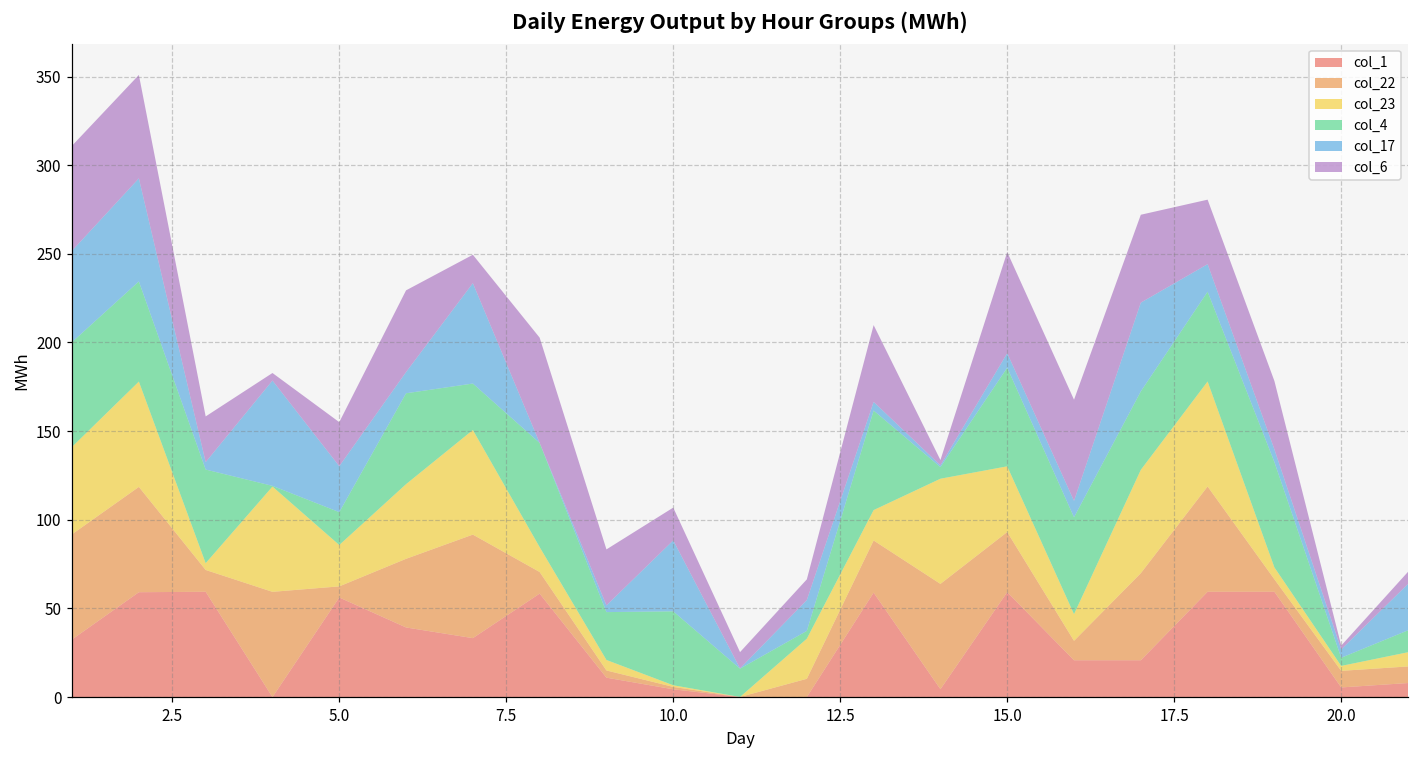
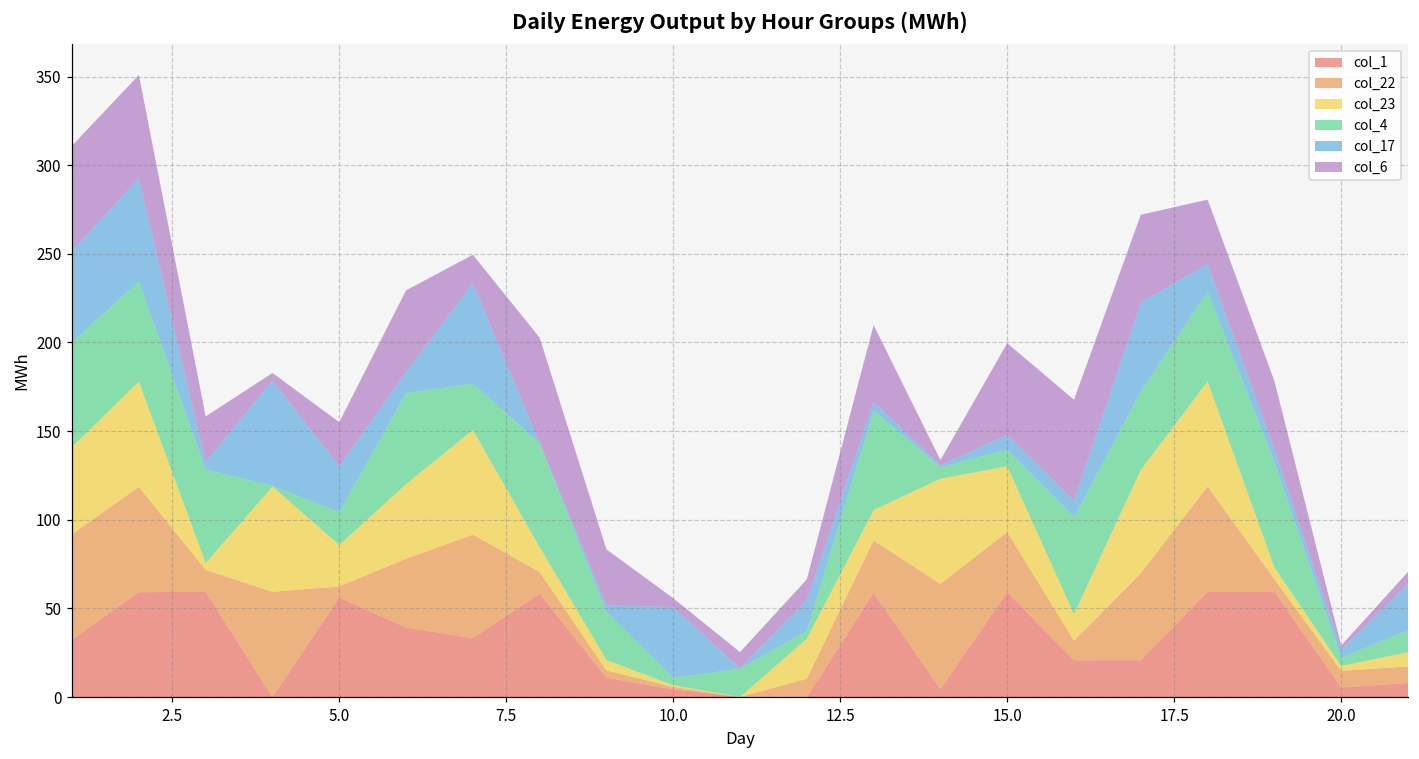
  {
    "col_23": {
      "5.0": 23,
      "15.0": 37,
      "20.0": 3
    },
    "col_4": {
      "5.0": 19,
-     "10.0": 42,
-     "15.0": 56,
+     "10.0": 4,
+     "15.0": 9,
      "20.0": 5
    },
    "col_17": {
      "5.0": 26,
      "10.0": 40,
      "15.0": 8,
      "20.0": 5
    },
    "col_6": {
      "5.0": 25,
-     "10.0": 18,
-     "15.0": 57,
+     "10.0": 5,
+     "15.0": 52,
      "20.0": 2
    }
  }
